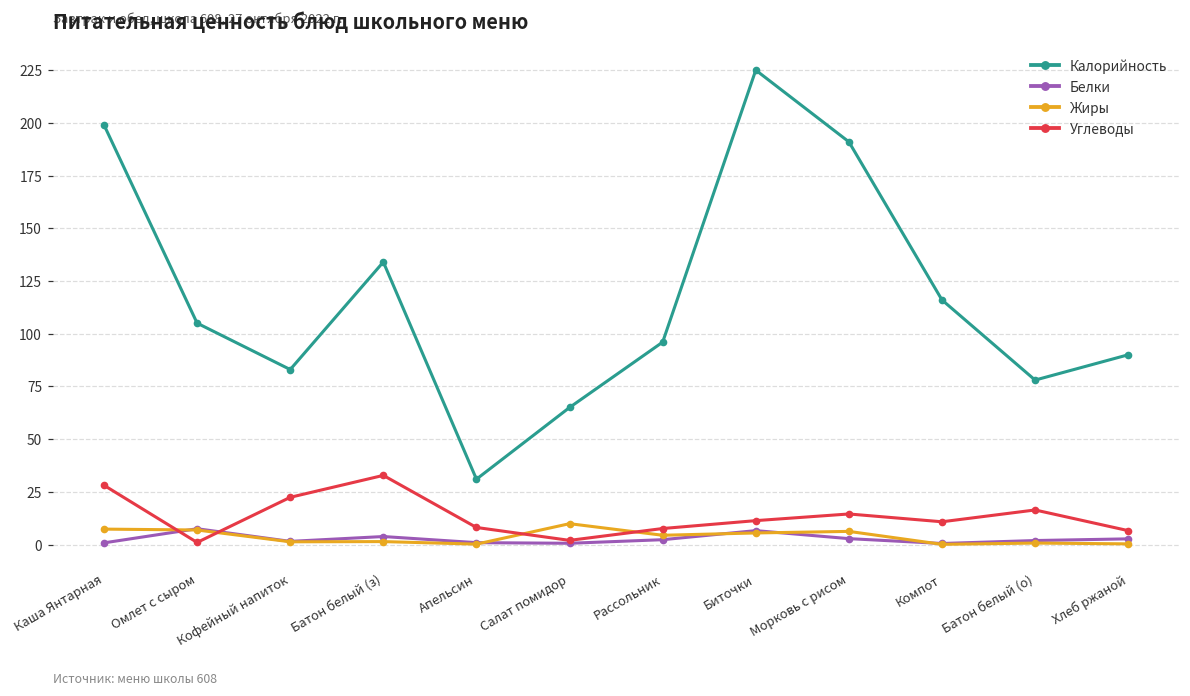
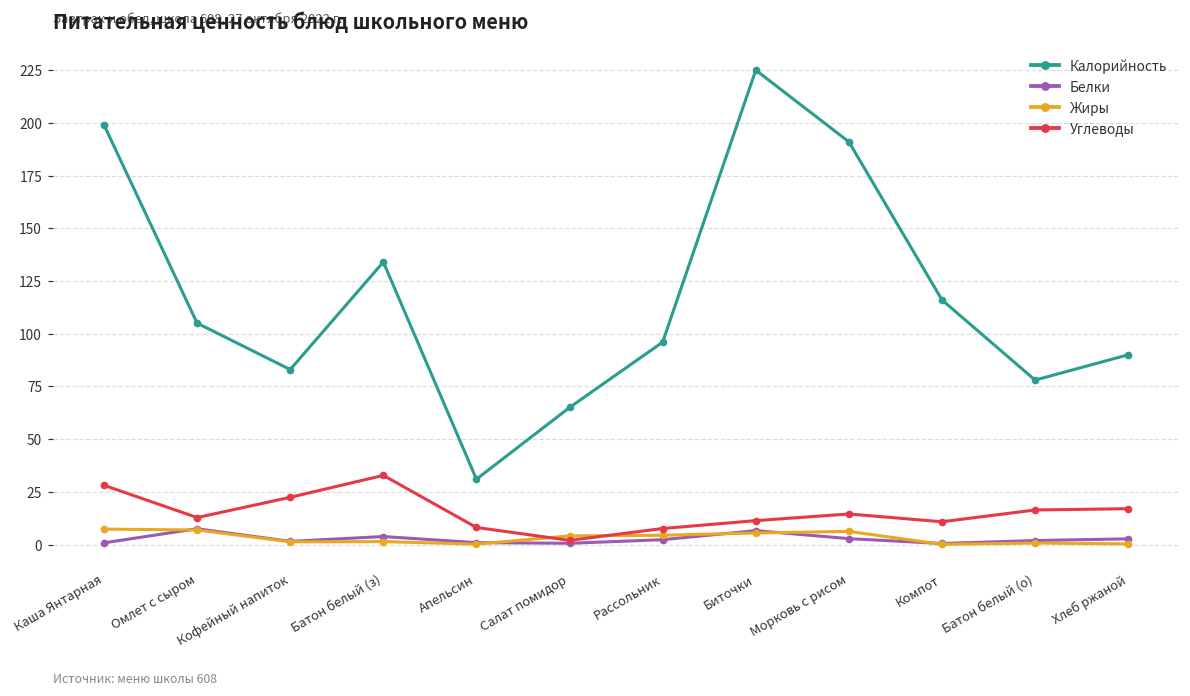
  {
    "Калорийность": {
      "Каша Янтарная": 199,
      "Омлет с сыром": 105,
      "Кофейный напиток": 83,
      "Батон белый (з)": 134,
      "Апельсин": 31,
      "Салат помидор": 65,
      "Рассольник": 96,
      "Биточки": 225,
      "Морковь с рисом": 191,
      "Компот": 116,
      "Батон белый (о)": 78,
      "Хлеб ржаной": 90
    },
    "Белки": {
      "Каша Янтарная": 1,
      "Батон белый (з)": 4,
      "Салат помидор": 1,
      "Рассольник": 2,
      "Морковь с рисом": 3,
      "Хлеб ржаной": 3
    },
    "Жиры": {
      "Каша Янтарная": 7,
      "Батон белый (з)": 1,
-     "Салат помидор": 10,
+     "Салат помидор": 4,
      "Рассольник": 4,
      "Морковь с рисом": 6,
      "Хлеб ржаной": 0
    },
    "Углеводы": {
      "Каша Янтарная": 28,
-     "Омлет с сыром": 1,
+     "Омлет с сыром": 13,
      "Кофейный напиток": 22,
      "Батон белый (з)": 33,
      "Апельсин": 8,
      "Салат помидор": 2,
      "Рассольник": 8,
      "Биточки": 11,
      "Морковь с рисом": 15,
      "Компот": 11,
      "Батон белый (о)": 16,
-     "Хлеб ржаной": 7
+     "Хлеб ржаной": 17
    }
  }
